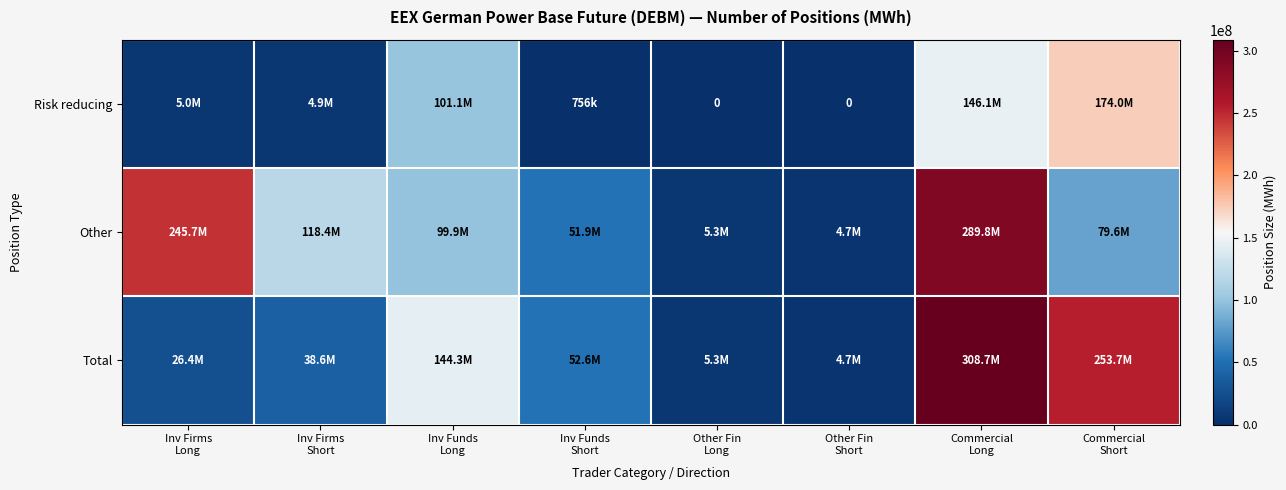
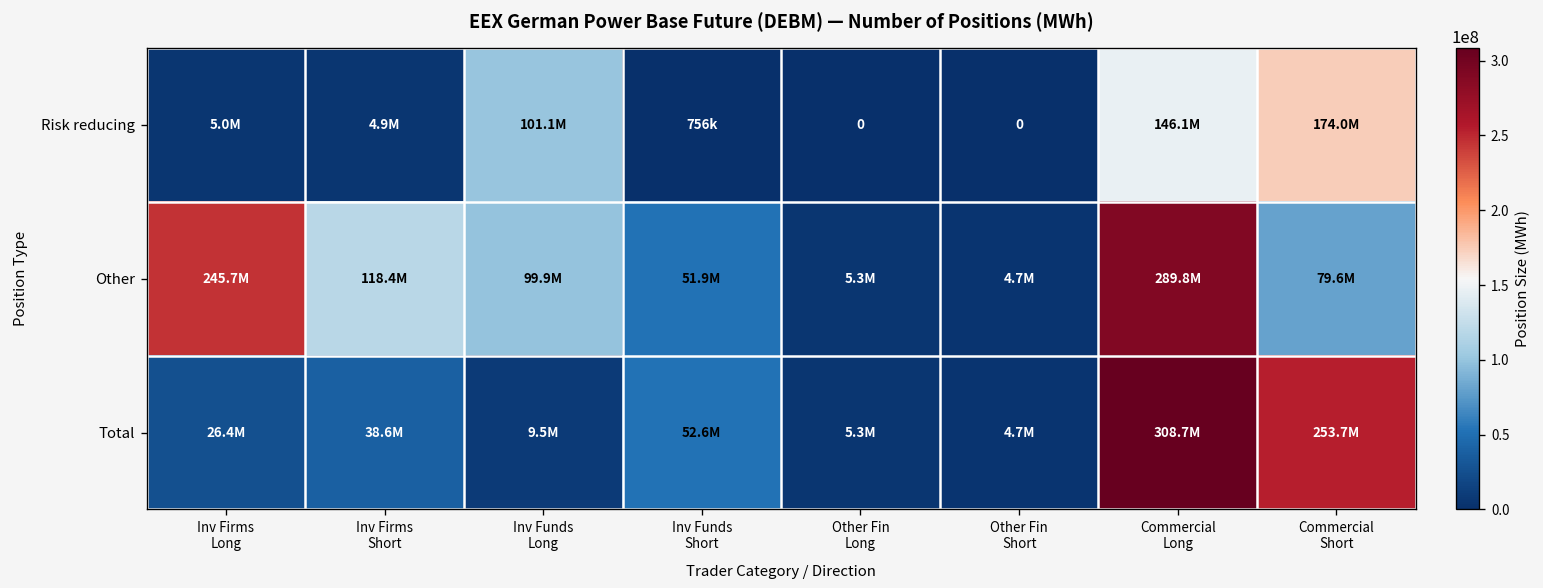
  {
    "Risk reducing": {
      "Inv Firms Long": "5.0M",
      "Inv Firms Short": "4.9M",
      "Inv Funds Long": "101.1M",
      "Inv Funds Short": "756k",
      "Other Fin Long": "0",
      "Other Fin Short": "0",
      "Commercial Long": "146.1M",
      "Commercial Short": "174.0M"
    },
    "Other": {
      "Inv Firms Long": "245.7M",
      "Inv Firms Short": "118.4M",
      "Inv Funds Long": "99.9M",
      "Inv Funds Short": "51.9M",
      "Other Fin Long": "5.3M",
      "Other Fin Short": "4.7M",
      "Commercial Long": "289.8M",
      "Commercial Short": "79.6M"
    },
    "Total": {
      "Inv Firms Long": "26.4M",
      "Inv Firms Short": "38.6M",
-     "Inv Funds Long": "144.3M",
+     "Inv Funds Long": "9.5M",
      "Inv Funds Short": "52.6M",
      "Other Fin Long": "5.3M",
      "Other Fin Short": "4.7M",
      "Commercial Long": "308.7M",
      "Commercial Short": "253.7M"
    }
  }
